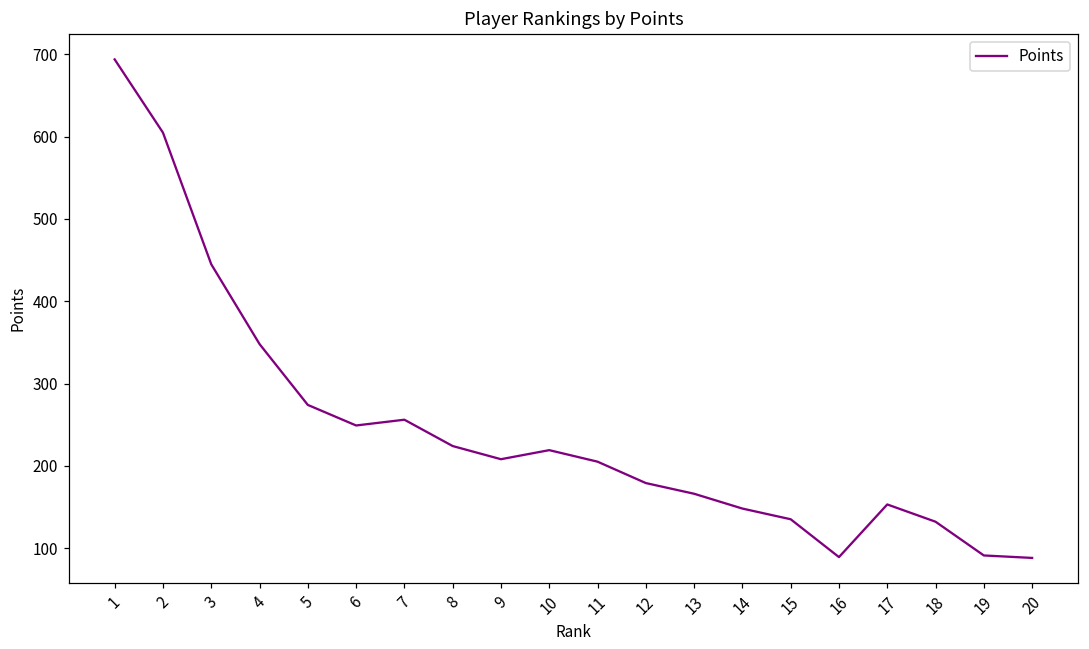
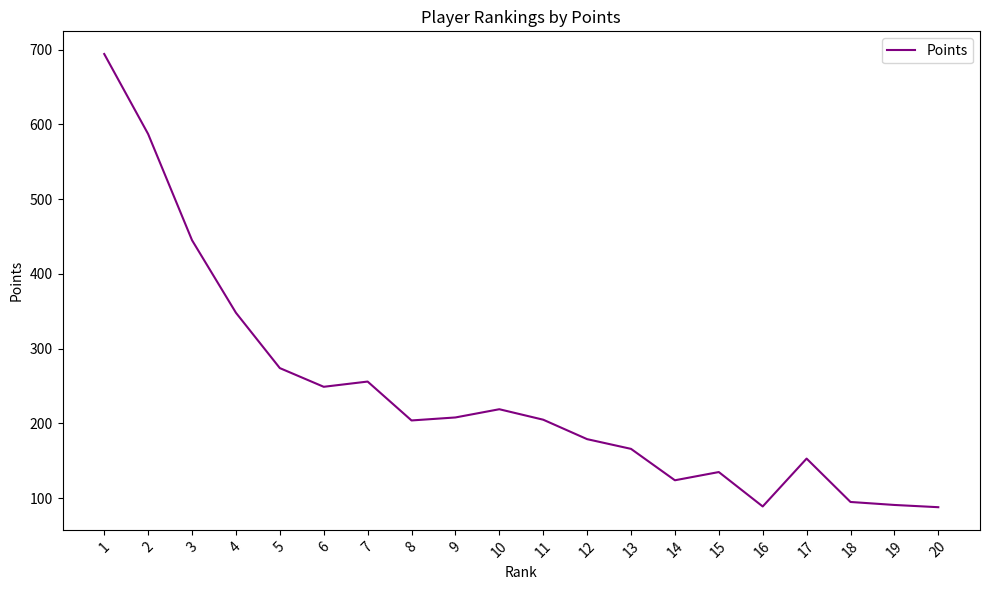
  {
    "1": 690,
-   "2": 610,
+   "2": 590,
    "3": 450,
    "4": 350,
    "5": 270,
    "6": 250,
    "7": 260,
-   "8": 220,
+   "8": 200,
    "9": 210,
    "10": 220,
    "11": 210,
    "12": 180,
    "13": 170,
-   "14": 150,
+   "14": 120,
    "15": 140,
    "16": 90,
    "17": 150,
-   "18": 130,
+   "18": 100,
    "19": 90,
    "20": 90
  }
